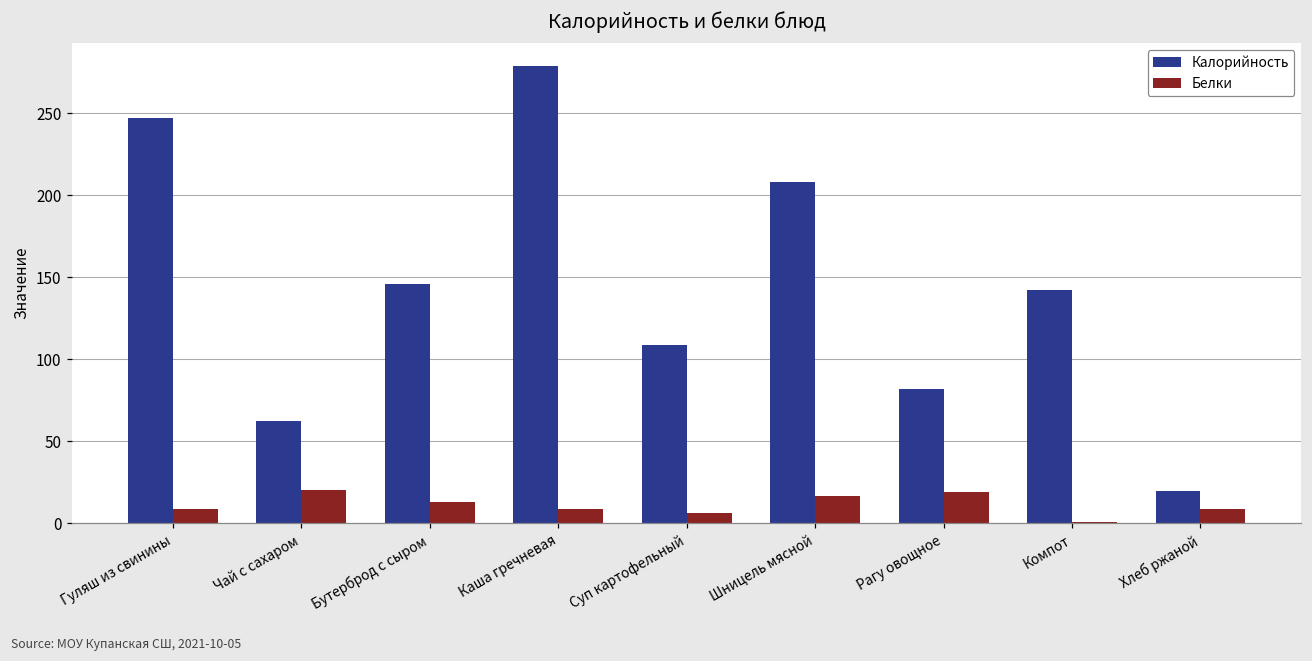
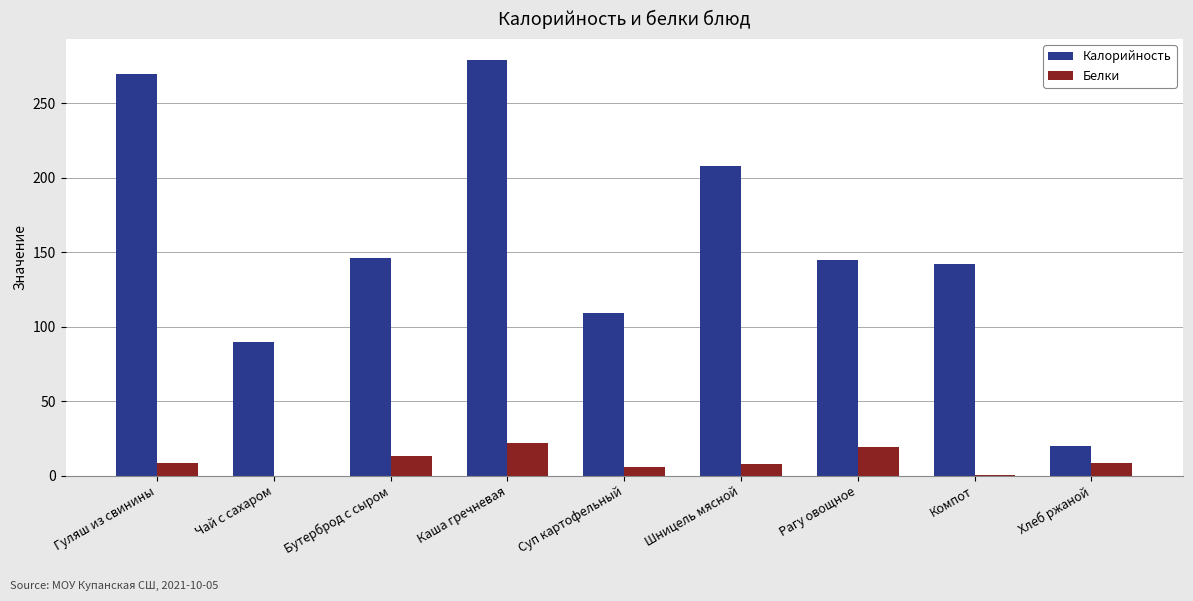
  {
    "Калорийность": {
-     "Гуляш из свинины": 247,
-     "Чай с сахаром": 62,
+     "Гуляш из свинины": 270,
+     "Чай с сахаром": 89,
      "Бутерброд с сыром": 146,
      "Каша гречневая": 279,
      "Суп картофельный": 109,
      "Шницель мясной": 208,
-     "Рагу овощное": 82,
+     "Рагу овощное": 145,
      "Компот": 142,
      "Хлеб ржаной": 20
    },
    "Белки": {
      "Гуляш из свинины": 9,
-     "Чай с сахаром": 20,
+     "Чай с сахаром": 0,
      "Бутерброд с сыром": 13,
-     "Каша гречневая": 9,
+     "Каша гречневая": 22,
      "Суп картофельный": 6,
-     "Шницель мясной": 17,
+     "Шницель мясной": 8,
      "Рагу овощное": 19,
      "Хлеб ржаной": 9
    }
  }
